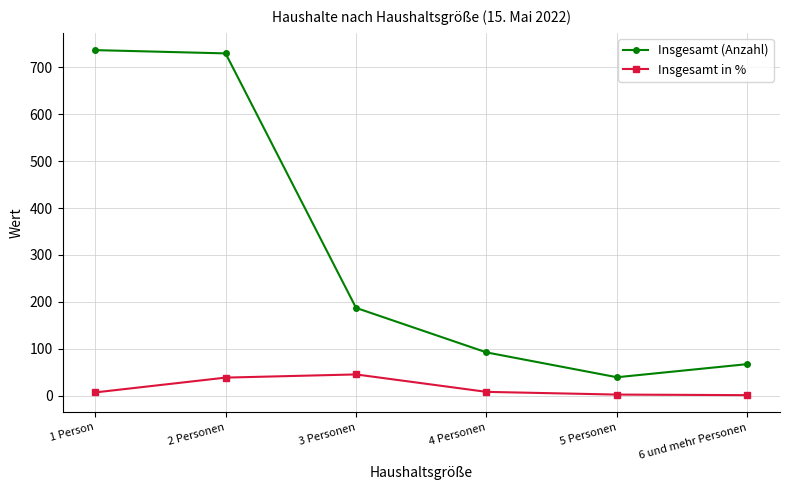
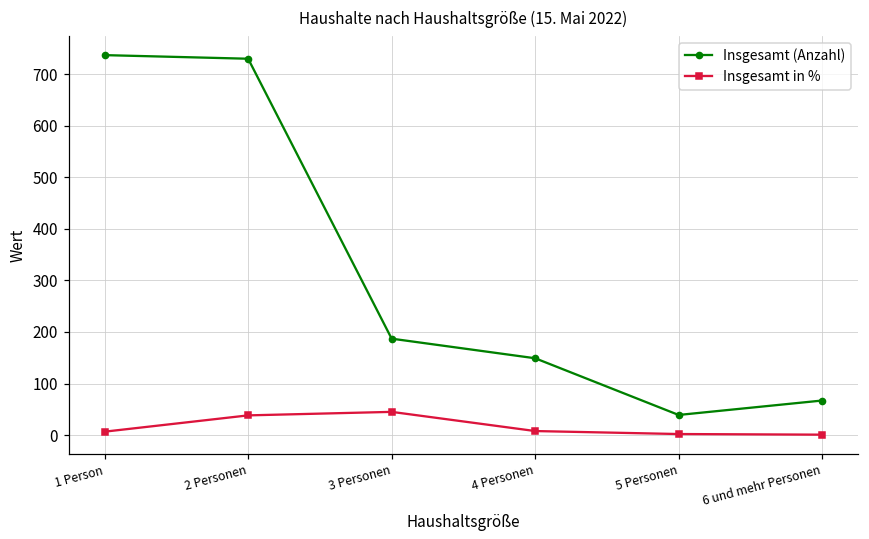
  {
    "Insgesamt (Anzahl)": {
      "1 Person": 740,
      "2 Personen": 730,
      "3 Personen": 190,
-     "4 Personen": 90,
+     "4 Personen": 150,
      "5 Personen": 40,
      "6 und mehr Personen": 70
    },
    "Insgesamt in %": {
      "1 Person": 10,
      "2 Personen": 40,
      "3 Personen": 50,
      "4 Personen": 10,
      "5 Personen": 0,
      "6 und mehr Personen": 0
    }
  }
